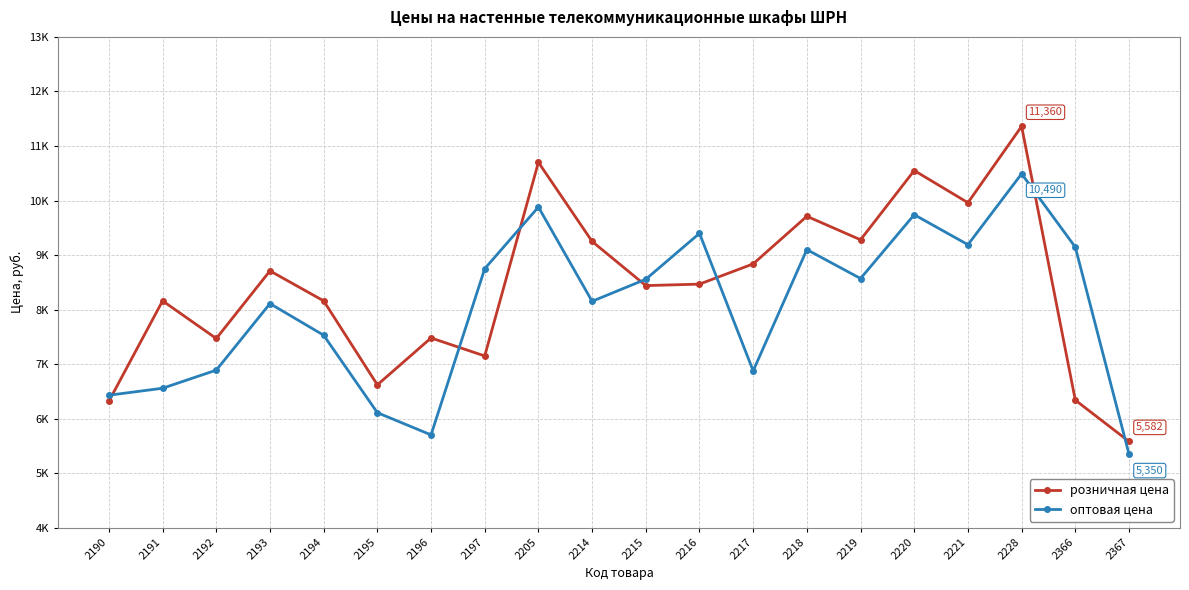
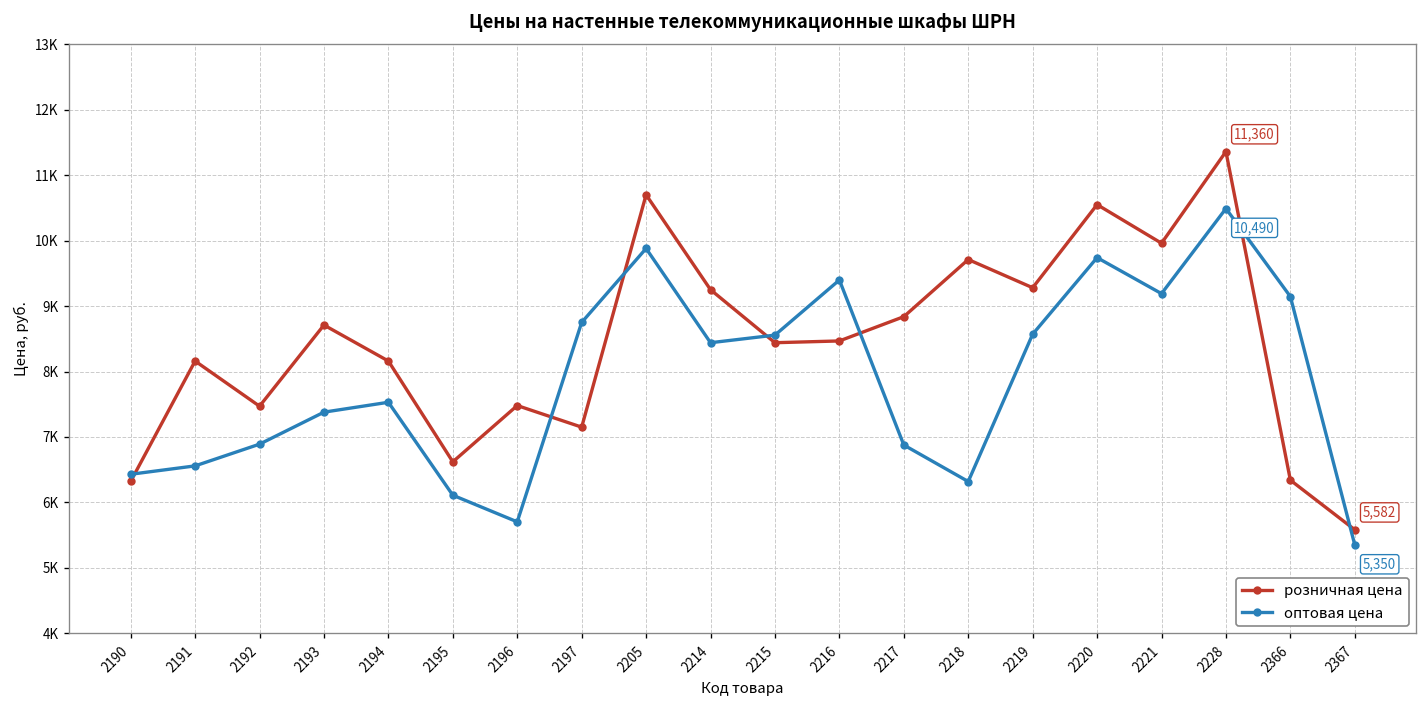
  {
    "розничная цена": {
      "2190": 6300,
      "2191": 8200,
      "2192": 7500,
      "2193": 8700,
      "2194": 8200,
      "2195": 6600,
      "2196": 7500,
      "2197": 7200,
      "2205": 10700,
      "2214": 9300,
      "2215": 8400,
      "2216": 8500,
      "2217": 8800,
      "2218": 9700,
      "2219": 9300,
      "2220": 10600,
      "2221": 10000,
      "2366": 6300
    },
    "оптовая цена": {
      "2190": 6400,
      "2191": 6600,
      "2192": 6900,
-     "2193": 8100,
+     "2193": 7400,
      "2194": 7500,
      "2195": 6100,
      "2196": 5700,
      "2197": 8800,
      "2205": 9900,
-     "2214": 8200,
+     "2214": 8400,
      "2215": 8600,
      "2216": 9400,
      "2217": 6900,
-     "2218": 9100,
+     "2218": 6300,
      "2219": 8600,
      "2220": 9700,
      "2221": 9200,
      "2366": 9100
    }
  }
